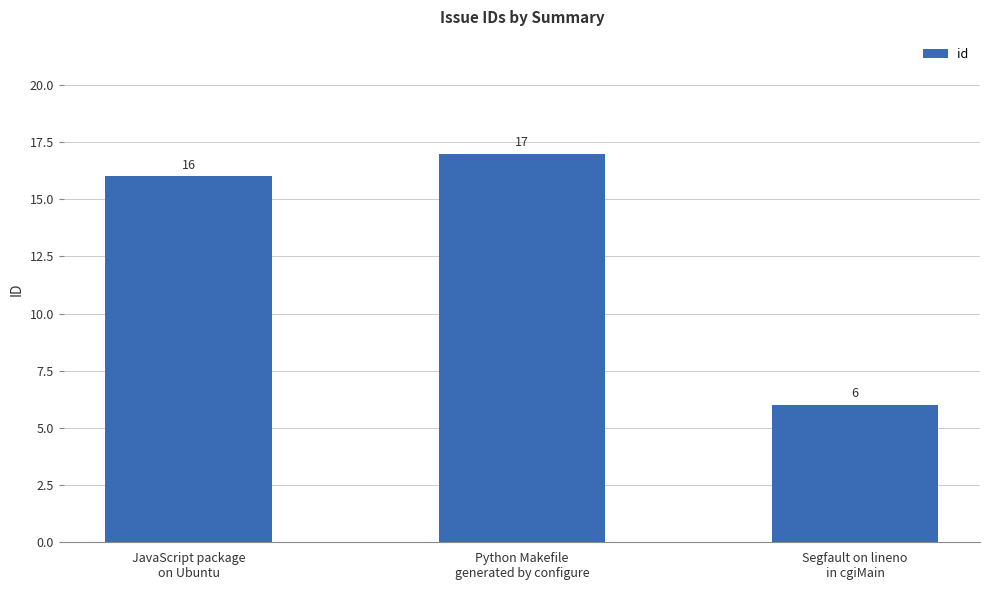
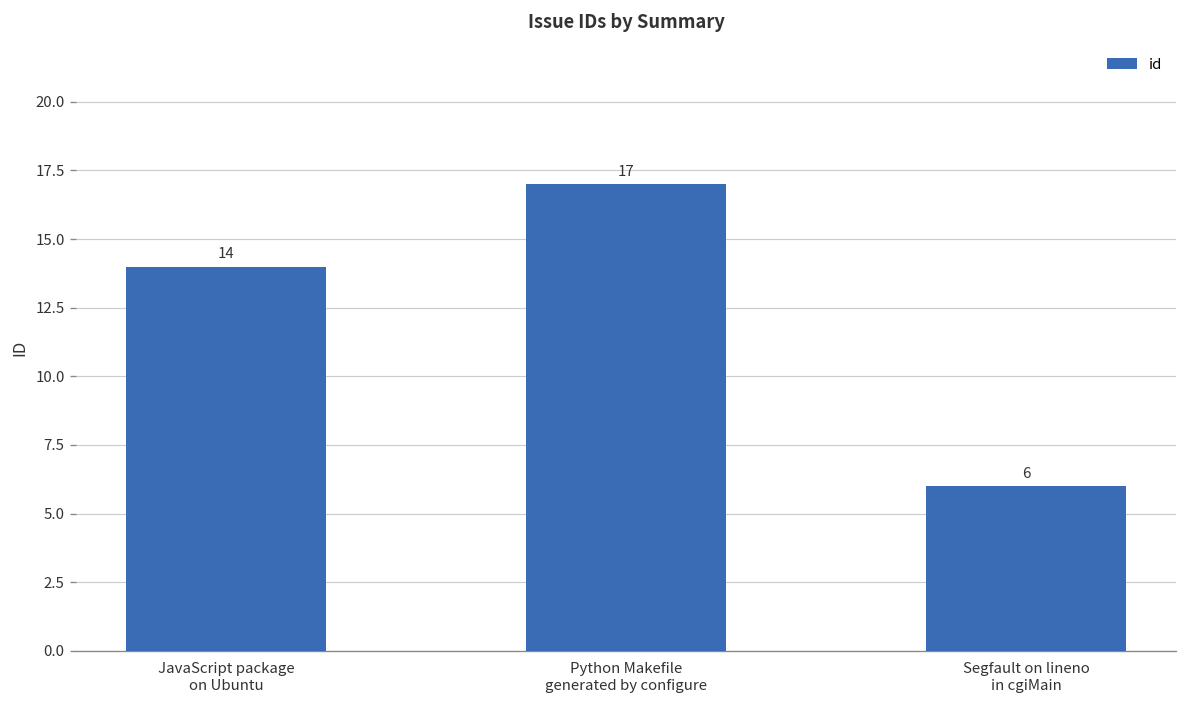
  {
-   "JavaScript package on Ubuntu": 16,
+   "JavaScript package on Ubuntu": 14,
    "Python Makefile generated by configure": 17,
    "Segfault on lineno in cgiMain": 6
  }
